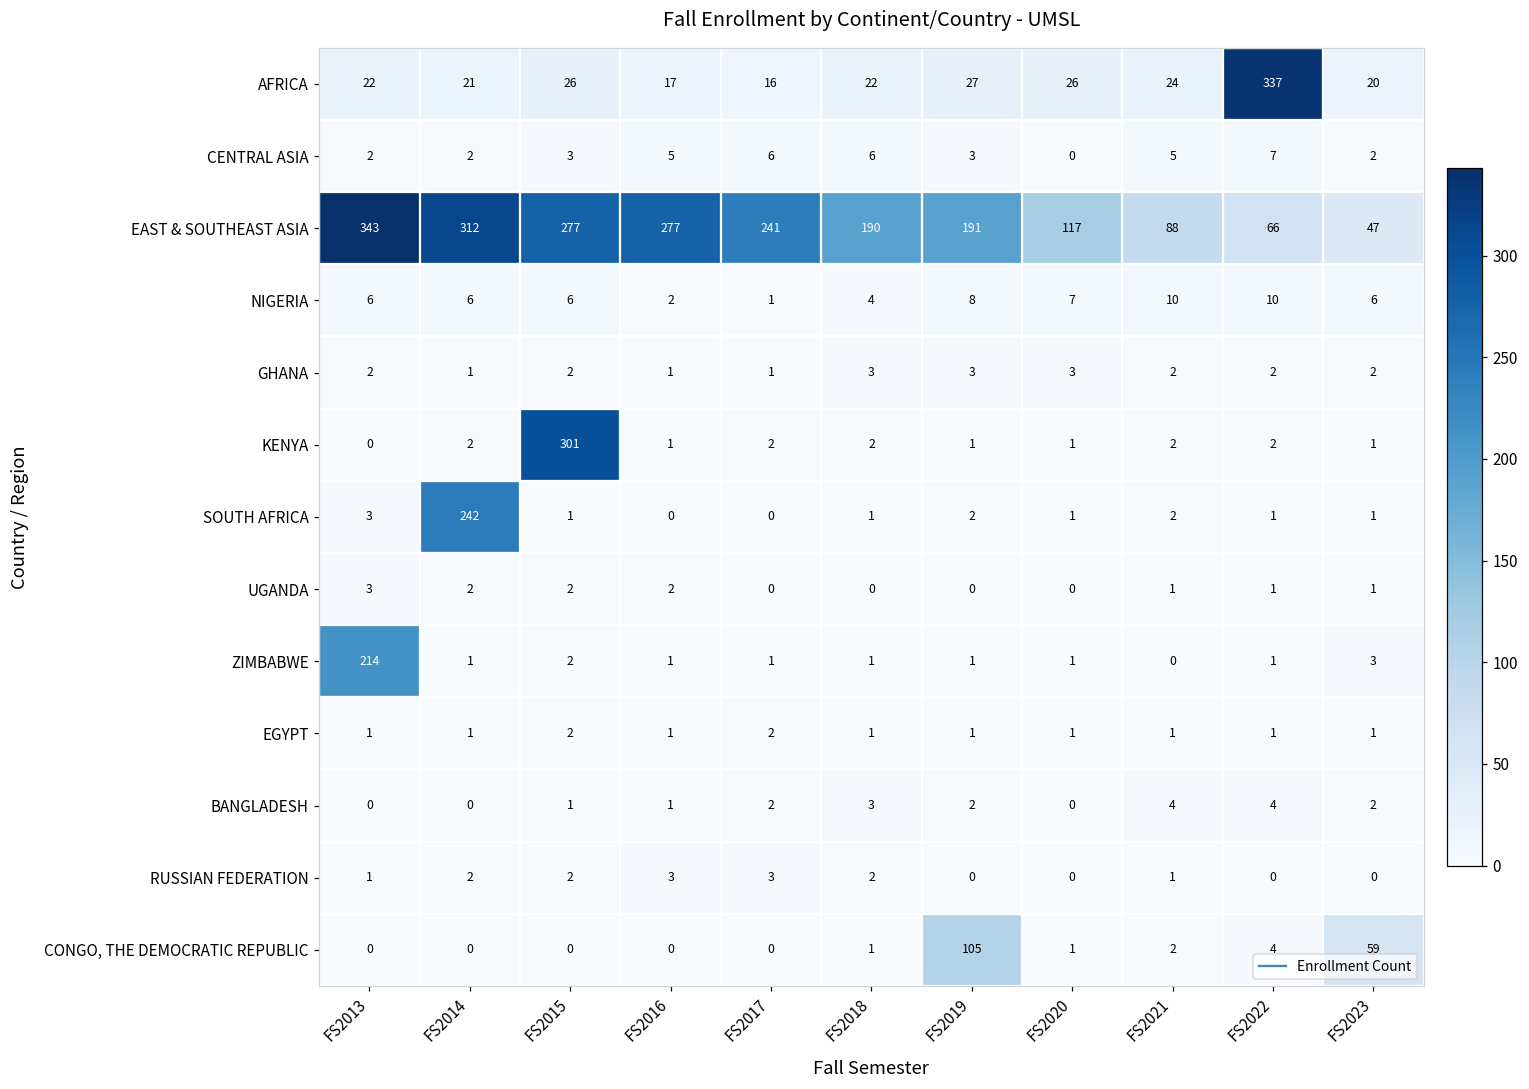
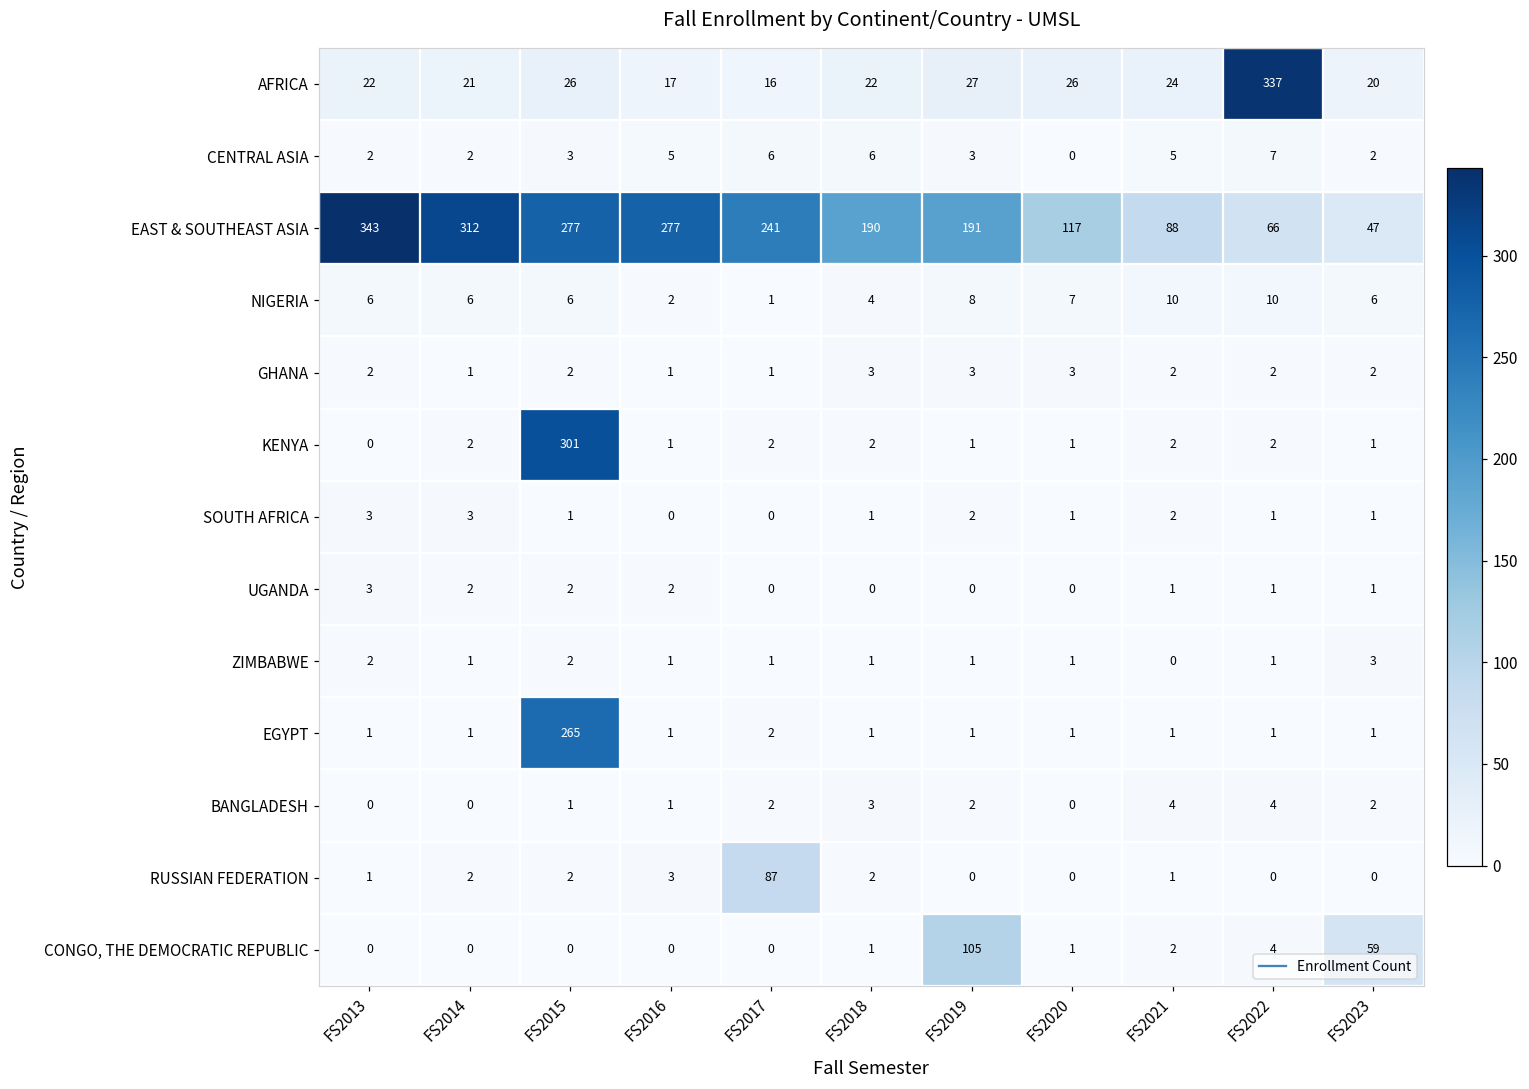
  {
    "AFRICA": {
      "FS2013": 22,
      "FS2014": 21,
      "FS2015": 26,
      "FS2016": 17,
      "FS2017": 16,
      "FS2018": 22,
      "FS2019": 27,
      "FS2020": 26,
      "FS2021": 24,
      "FS2022": 337,
      "FS2023": 20
    },
    "CENTRAL ASIA": {
      "FS2013": 2,
      "FS2014": 2,
      "FS2015": 3,
      "FS2016": 5,
      "FS2017": 6,
      "FS2018": 6,
      "FS2019": 3,
      "FS2020": 0,
      "FS2021": 5,
      "FS2022": 7,
      "FS2023": 2
    },
    "EAST & SOUTHEAST ASIA": {
      "FS2013": 343,
      "FS2014": 312,
      "FS2015": 277,
      "FS2016": 277,
      "FS2017": 241,
      "FS2018": 190,
      "FS2019": 191,
      "FS2020": 117,
      "FS2021": 88,
      "FS2022": 66,
      "FS2023": 47
    },
    "NIGERIA": {
      "FS2013": 6,
      "FS2014": 6,
      "FS2015": 6,
      "FS2016": 2,
      "FS2017": 1,
      "FS2018": 4,
      "FS2019": 8,
      "FS2020": 7,
      "FS2021": 10,
      "FS2022": 10,
      "FS2023": 6
    },
    "GHANA": {
      "FS2013": 2,
      "FS2014": 1,
      "FS2015": 2,
      "FS2016": 1,
      "FS2017": 1,
      "FS2018": 3,
      "FS2019": 3,
      "FS2020": 3,
      "FS2021": 2,
      "FS2022": 2,
      "FS2023": 2
    },
    "KENYA": {
      "FS2013": 0,
      "FS2014": 2,
      "FS2015": 301,
      "FS2016": 1,
      "FS2017": 2,
      "FS2018": 2,
      "FS2019": 1,
      "FS2020": 1,
      "FS2021": 2,
      "FS2022": 2,
      "FS2023": 1
    },
    "SOUTH AFRICA": {
      "FS2013": 3,
-     "FS2014": 242,
+     "FS2014": 3,
      "FS2015": 1,
      "FS2016": 0,
      "FS2017": 0,
      "FS2018": 1,
      "FS2019": 2,
      "FS2020": 1,
      "FS2021": 2,
      "FS2022": 1,
      "FS2023": 1
    },
    "UGANDA": {
      "FS2013": 3,
      "FS2014": 2,
      "FS2015": 2,
      "FS2016": 2,
      "FS2017": 0,
      "FS2018": 0,
      "FS2019": 0,
      "FS2020": 0,
      "FS2021": 1,
      "FS2022": 1,
      "FS2023": 1
    },
    "ZIMBABWE": {
-     "FS2013": 214,
+     "FS2013": 2,
      "FS2014": 1,
      "FS2015": 2,
      "FS2016": 1,
      "FS2017": 1,
      "FS2018": 1,
      "FS2019": 1,
      "FS2020": 1,
      "FS2021": 0,
      "FS2022": 1,
      "FS2023": 3
    },
    "EGYPT": {
      "FS2013": 1,
      "FS2014": 1,
-     "FS2015": 2,
+     "FS2015": 265,
      "FS2016": 1,
      "FS2017": 2,
      "FS2018": 1,
      "FS2019": 1,
      "FS2020": 1,
      "FS2021": 1,
      "FS2022": 1,
      "FS2023": 1
    },
    "BANGLADESH": {
      "FS2013": 0,
      "FS2014": 0,
      "FS2015": 1,
      "FS2016": 1,
      "FS2017": 2,
      "FS2018": 3,
      "FS2019": 2,
      "FS2020": 0,
      "FS2021": 4,
      "FS2022": 4,
      "FS2023": 2
    },
    "RUSSIAN FEDERATION": {
      "FS2013": 1,
      "FS2014": 2,
      "FS2015": 2,
      "FS2016": 3,
-     "FS2017": 3,
+     "FS2017": 87,
      "FS2018": 2,
      "FS2019": 0,
      "FS2020": 0,
      "FS2021": 1,
      "FS2022": 0,
      "FS2023": 0
    },
    "CONGO, THE DEMOCRATIC REPUBLIC": {
      "FS2013": 0,
      "FS2014": 0,
      "FS2015": 0,
      "FS2016": 0,
      "FS2017": 0,
      "FS2018": 1,
      "FS2019": 105,
      "FS2020": 1,
      "FS2021": 2
    }
  }
